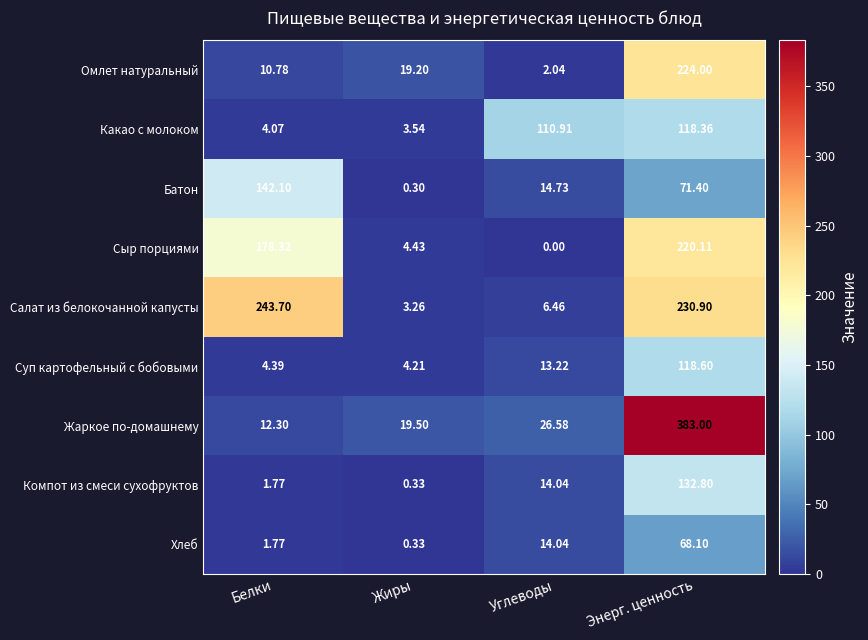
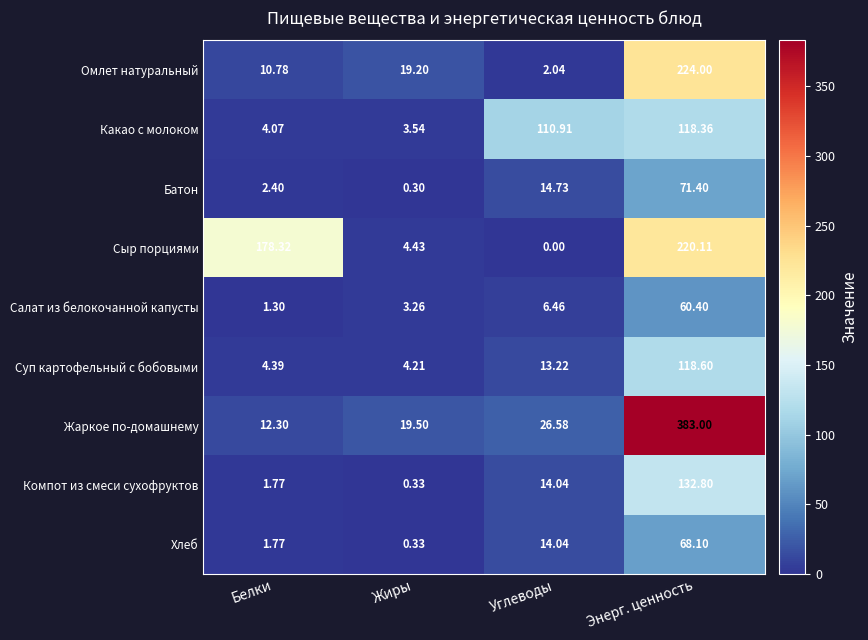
  {
    "Омлет натуральный": {
      "Белки": 10.78,
      "Жиры": 19.20,
      "Углеводы": 2.04,
      "Энерг. ценность": 224.00
    },
    "Какао с молоком": {
      "Белки": 4.07,
      "Жиры": 3.54,
      "Углеводы": 110.91,
      "Энерг. ценность": 118.36
    },
    "Батон": {
-     "Белки": 142.10,
+     "Белки": 2.40,
      "Жиры": 0.30,
      "Углеводы": 14.73,
      "Энерг. ценность": 71.40
    },
    "Сыр порциями": {
      "Жиры": 4.43,
      "Углеводы": 0.00,
      "Энерг. ценность": 220.11
    },
    "Салат из белокочанной капусты": {
-     "Белки": 243.70,
+     "Белки": 1.30,
      "Жиры": 3.26,
      "Углеводы": 6.46,
-     "Энерг. ценность": 230.90
+     "Энерг. ценность": 60.40
    },
    "Суп картофельный с бобовыми": {
      "Белки": 4.39,
      "Жиры": 4.21,
      "Углеводы": 13.22,
      "Энерг. ценность": 118.60
    },
    "Жаркое по-домашнему": {
      "Белки": 12.30,
      "Жиры": 19.50,
      "Углеводы": 26.58,
      "Энерг. ценность": 383.00
    },
    "Компот из смеси сухофруктов": {
      "Белки": 1.77,
      "Жиры": 0.33,
      "Углеводы": 14.04,
      "Энерг. ценность": 132.80
    },
    "Хлеб": {
      "Белки": 1.77,
      "Жиры": 0.33,
      "Углеводы": 14.04,
      "Энерг. ценность": 68.10
    }
  }
